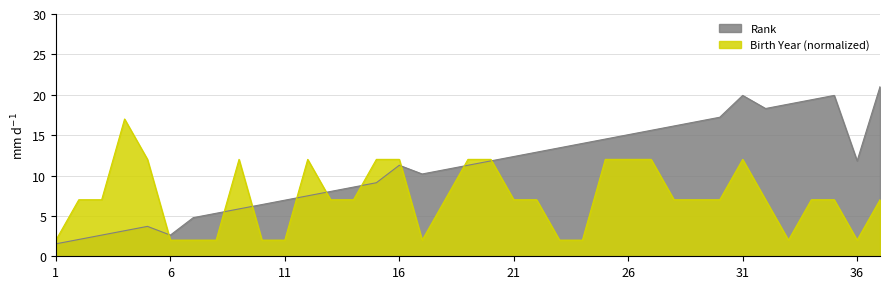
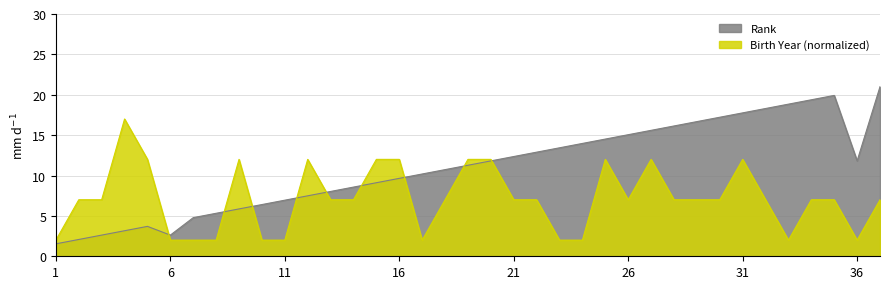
  {
    "Rank": {
      "1": 2,
      "6": 3,
      "11": 7,
-     "16": 11,
+     "16": 10,
      "21": 12,
      "26": 15,
-     "31": 20,
+     "31": 18,
      "36": 12
    },
    "Birth Year (normalized)": {
      "1": 2,
      "6": 2,
      "11": 2,
      "16": 12,
      "21": 7,
-     "26": 12,
+     "26": 7,
      "31": 12,
      "36": 2
    }
  }
